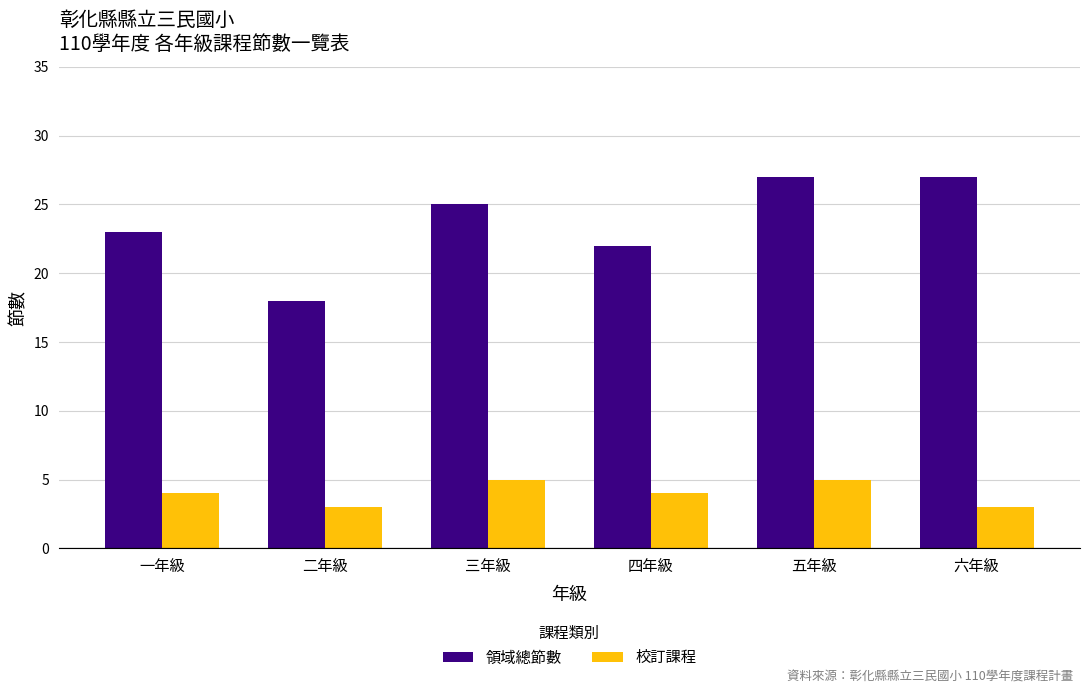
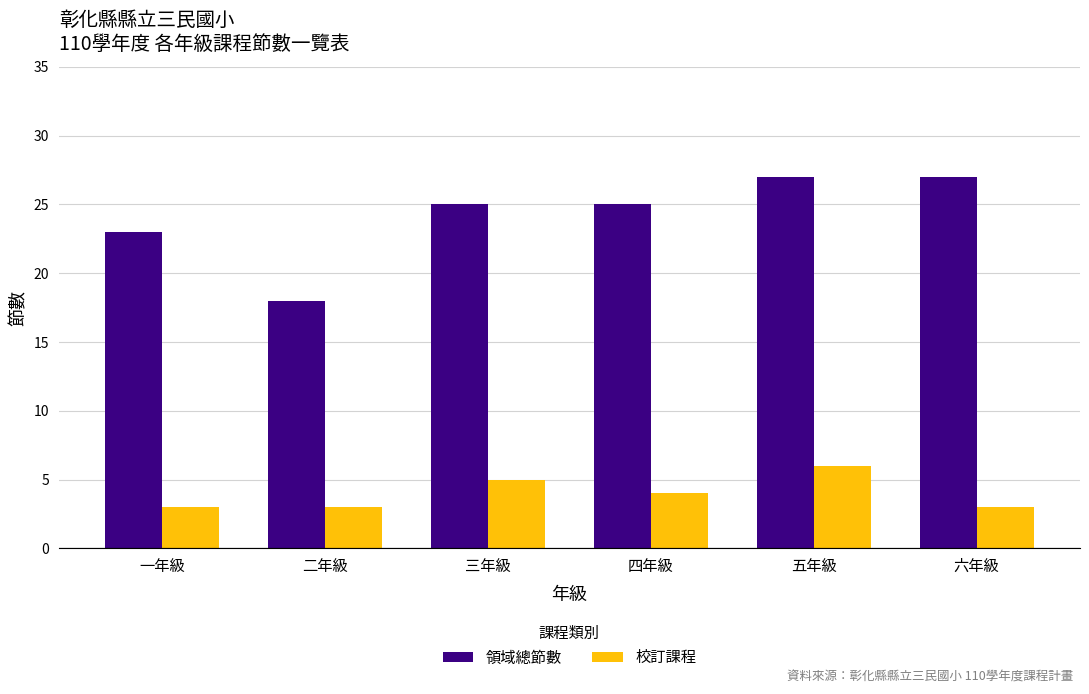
  {
    "領域總節數": {
      "一年級": 23,
      "二年級": 18,
      "三年級": 25,
-     "四年級": 22,
+     "四年級": 25,
      "五年級": 27,
      "六年級": 27
    },
    "校訂課程": {
-     "一年級": 4,
+     "一年級": 3,
      "二年級": 3,
      "三年級": 5,
      "四年級": 4,
-     "五年級": 5,
+     "五年級": 6,
      "六年級": 3
    }
  }
